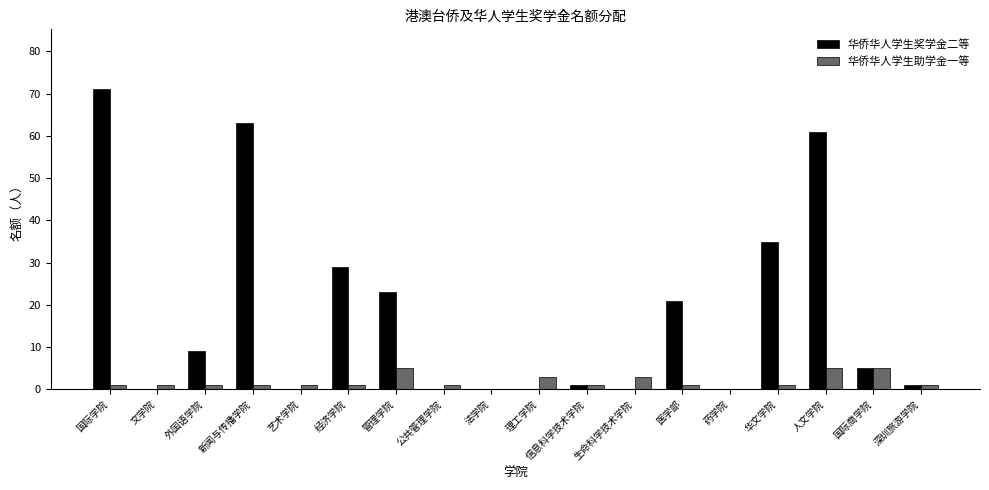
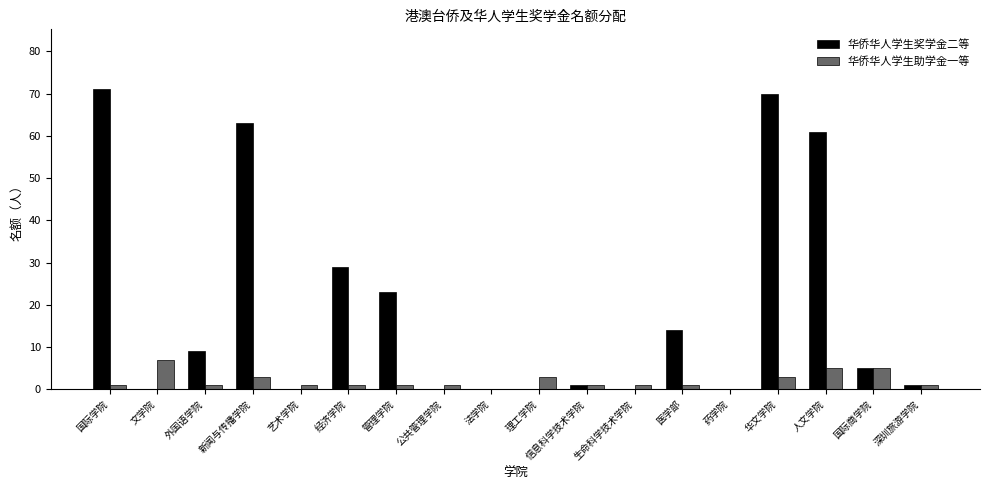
  {
    "华侨华人学生奖学金二等": {
      "国际学院": 71,
      "文学院": 0,
      "外国语学院": 9,
      "新闻与传播学院": 63,
      "艺术学院": 0,
      "经济学院": 29,
      "管理学院": 23,
      "公共管理学院": 0,
      "法学院": 0,
      "理工学院": 0,
      "信息科学技术学院": 1,
      "生命科学技术学院": 0,
-     "医学部": 21,
+     "医学部": 14,
      "药学院": 0,
-     "华文学院": 35,
+     "华文学院": 70,
      "人文学院": 61,
      "国际商学院": 5,
      "深圳旅游学院": 1
    },
    "华侨华人学生助学金一等": {
      "国际学院": 1,
-     "文学院": 1,
+     "文学院": 7,
      "外国语学院": 1,
-     "新闻与传播学院": 1,
+     "新闻与传播学院": 3,
      "艺术学院": 1,
      "经济学院": 1,
-     "管理学院": 5,
+     "管理学院": 1,
      "公共管理学院": 1,
      "法学院": 0,
      "理工学院": 3,
      "信息科学技术学院": 1,
-     "生命科学技术学院": 3,
+     "生命科学技术学院": 1,
      "医学部": 1,
      "药学院": 0,
-     "华文学院": 1,
+     "华文学院": 3,
      "人文学院": 5,
      "国际商学院": 5,
      "深圳旅游学院": 1
    }
  }
